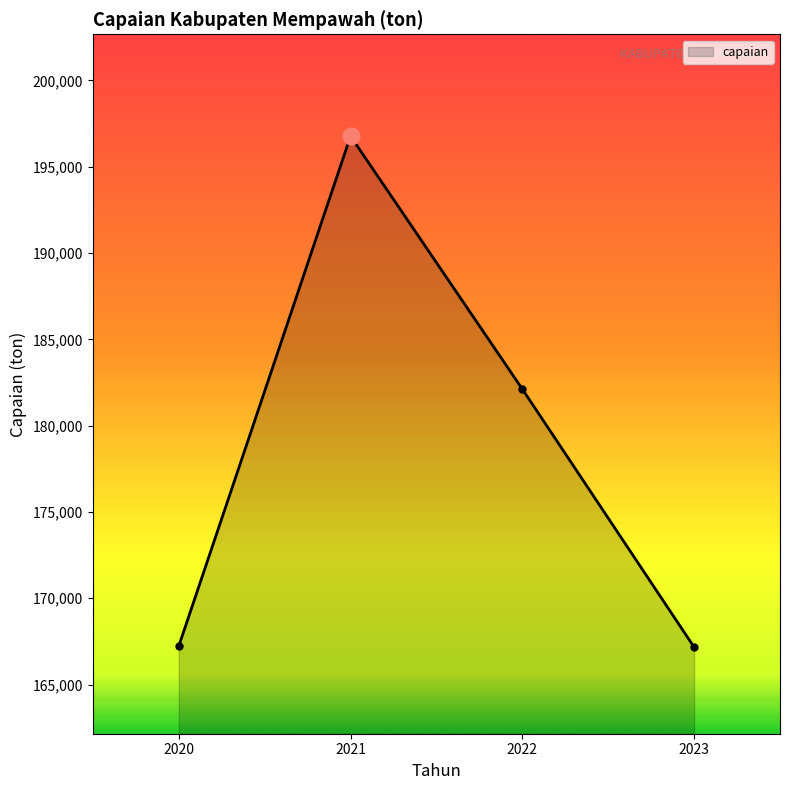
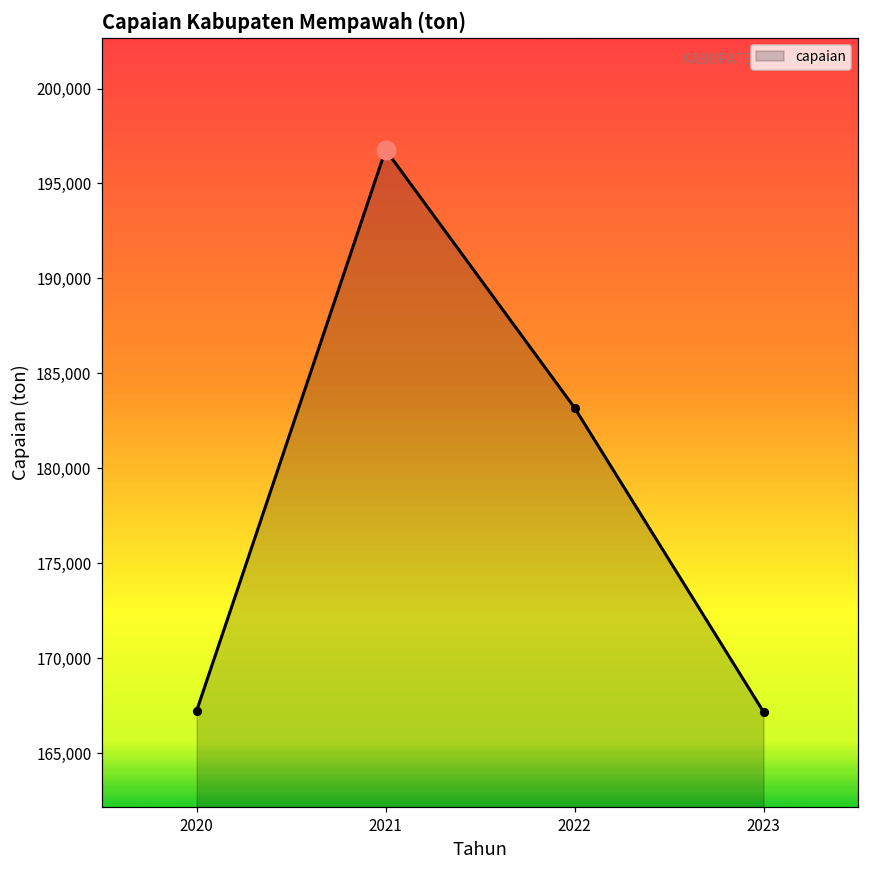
  {
    "capaian": {
      "2020": "167,200",
-     "2022": "182,100",
+     "2022": "183,200",
      "2023": "167,200"
    }
  }
